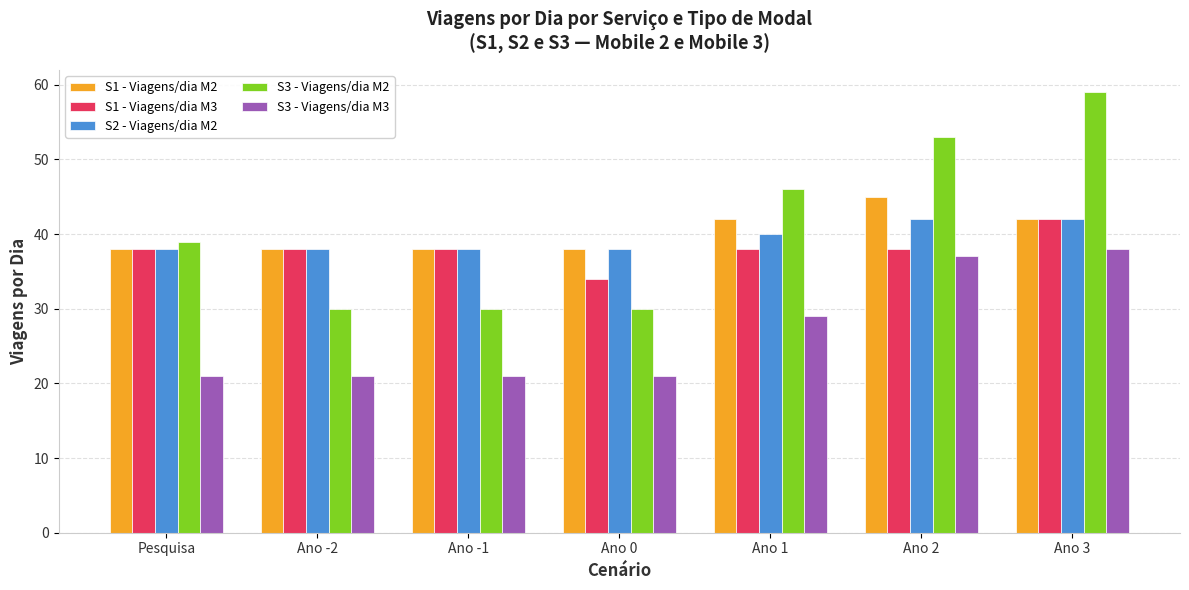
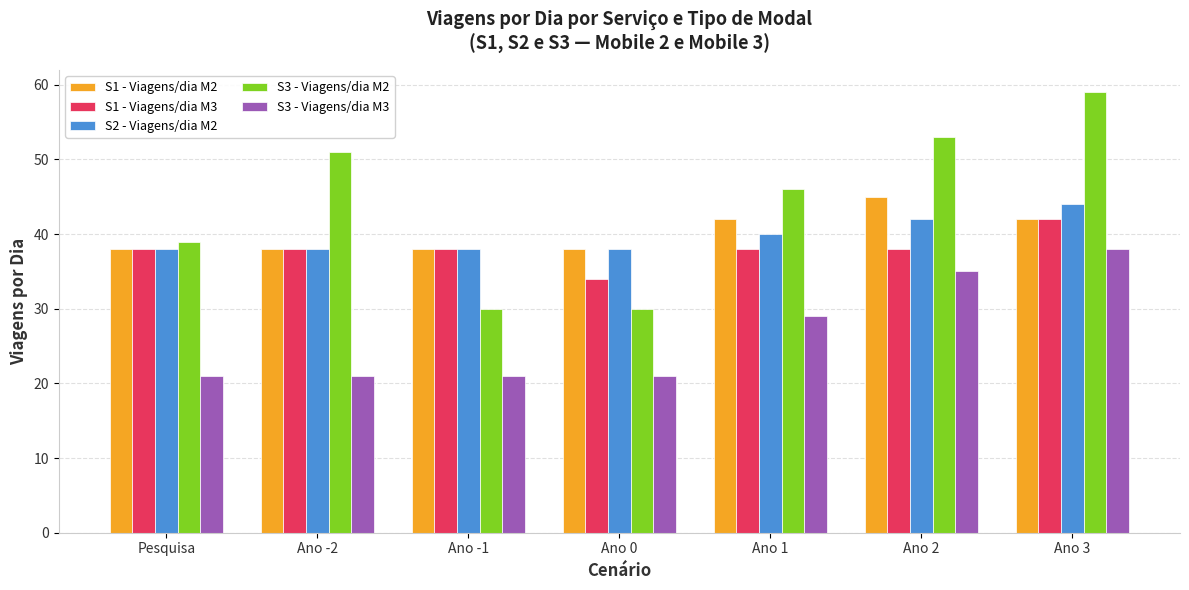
  {
    "S1 - Viagens/dia M2": {
      "Pesquisa": 38,
      "Ano -2": 38,
      "Ano -1": 38,
      "Ano 0": 38,
      "Ano 1": 42,
      "Ano 2": 45,
      "Ano 3": 42
    },
    "S1 - Viagens/dia M3": {
      "Pesquisa": 38,
      "Ano -2": 38,
      "Ano -1": 38,
      "Ano 0": 34,
      "Ano 1": 38,
      "Ano 2": 38,
      "Ano 3": 42
    },
    "S2 - Viagens/dia M2": {
      "Pesquisa": 38,
      "Ano -2": 38,
      "Ano -1": 38,
      "Ano 0": 38,
      "Ano 1": 40,
      "Ano 2": 42,
-     "Ano 3": 42
+     "Ano 3": 44
    },
    "S3 - Viagens/dia M2": {
      "Pesquisa": 39,
-     "Ano -2": 30,
+     "Ano -2": 51,
      "Ano -1": 30,
      "Ano 0": 30,
      "Ano 1": 46,
      "Ano 2": 53,
      "Ano 3": 59
    },
    "S3 - Viagens/dia M3": {
      "Pesquisa": 21,
      "Ano -2": 21,
      "Ano -1": 21,
      "Ano 0": 21,
      "Ano 1": 29,
-     "Ano 2": 37,
+     "Ano 2": 35,
      "Ano 3": 38
    }
  }
